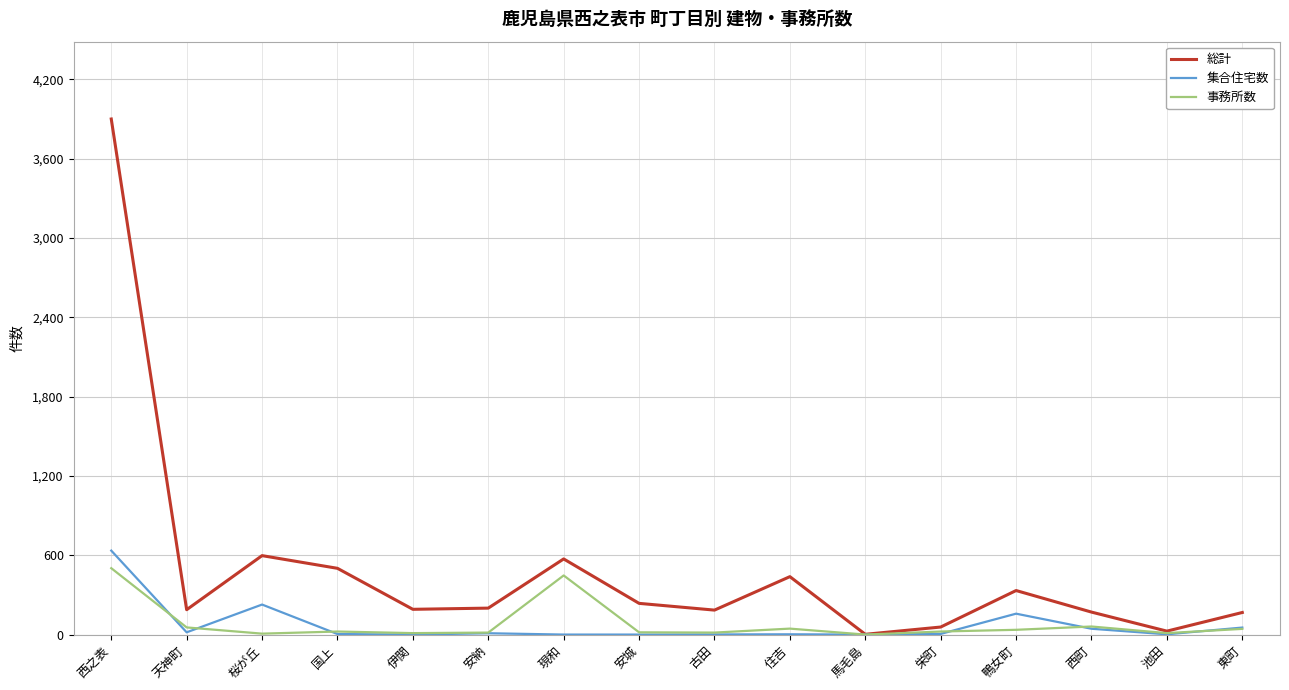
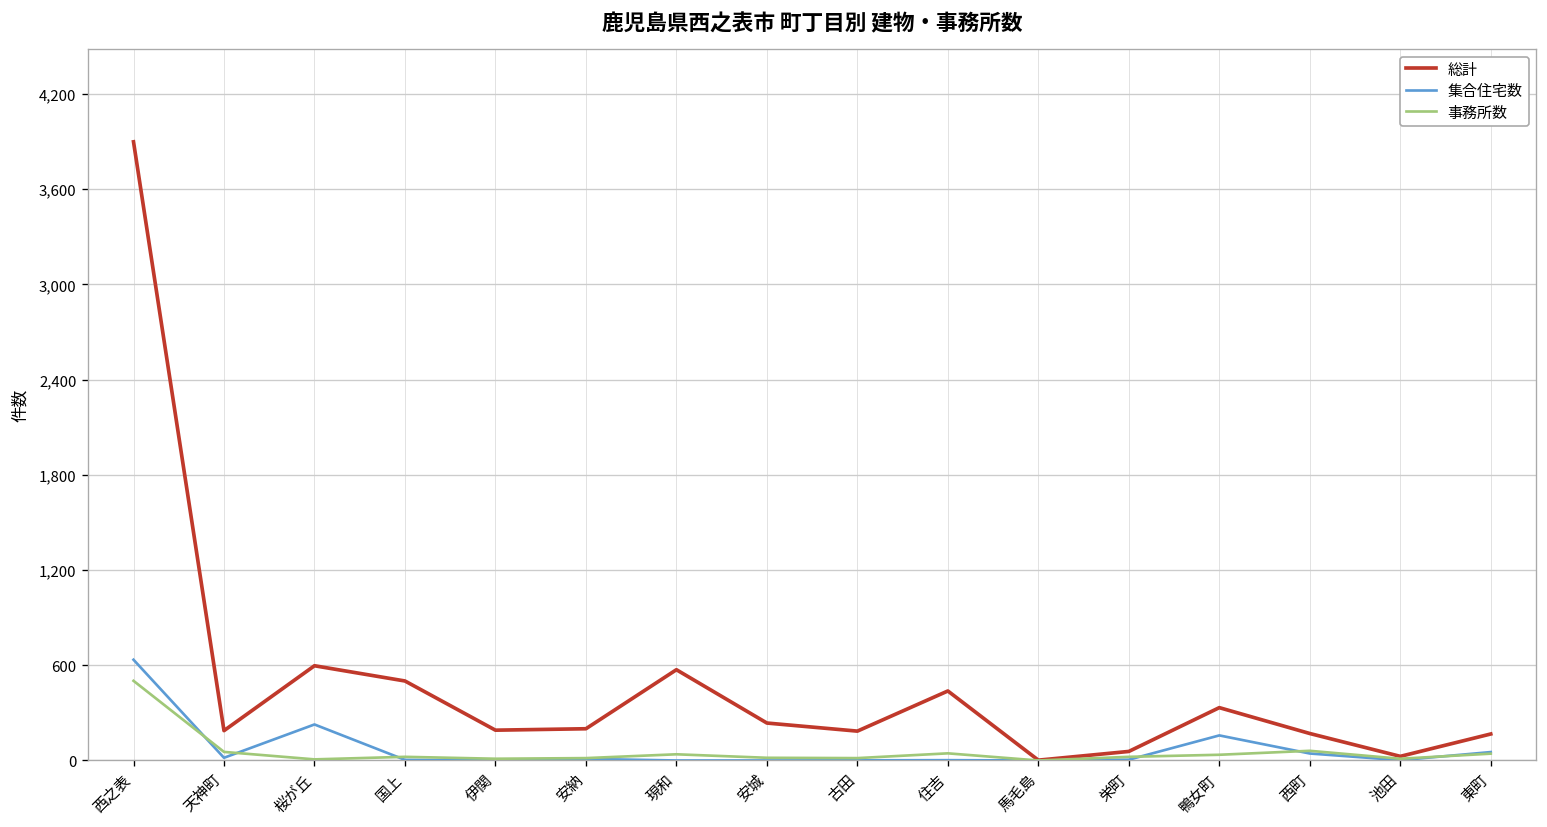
  {
    "総計": {
      "西之表": "3,900",
      "天神町": "190",
      "桜が丘": "600",
      "国上": "500",
      "伊関": "190",
      "安納": "200",
      "現和": "570",
      "安城": "240",
      "古田": "190",
      "住吉": "440",
      "栄町": "60",
      "鴨女町": "330",
      "西町": "170",
      "東町": "170"
    },
    "集合住宅数": {
      "西之表": "640",
      "天神町": "20",
      "桜が丘": "230",
      "現和": "0",
      "住吉": "0",
      "鴨女町": "160"
    },
    "事務所数": {
      "西之表": "500",
      "天神町": "50",
      "桜が丘": "10",
-     "現和": "450",
+     "現和": "40",
      "住吉": "50",
      "鴨女町": "40"
    }
  }
